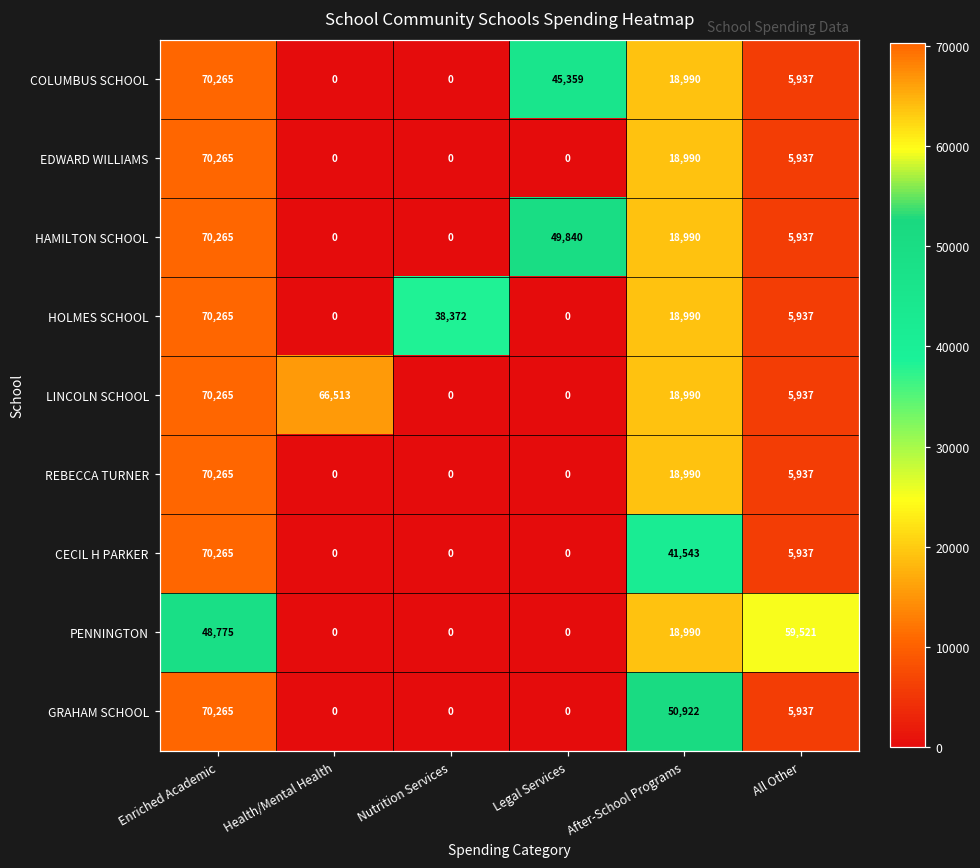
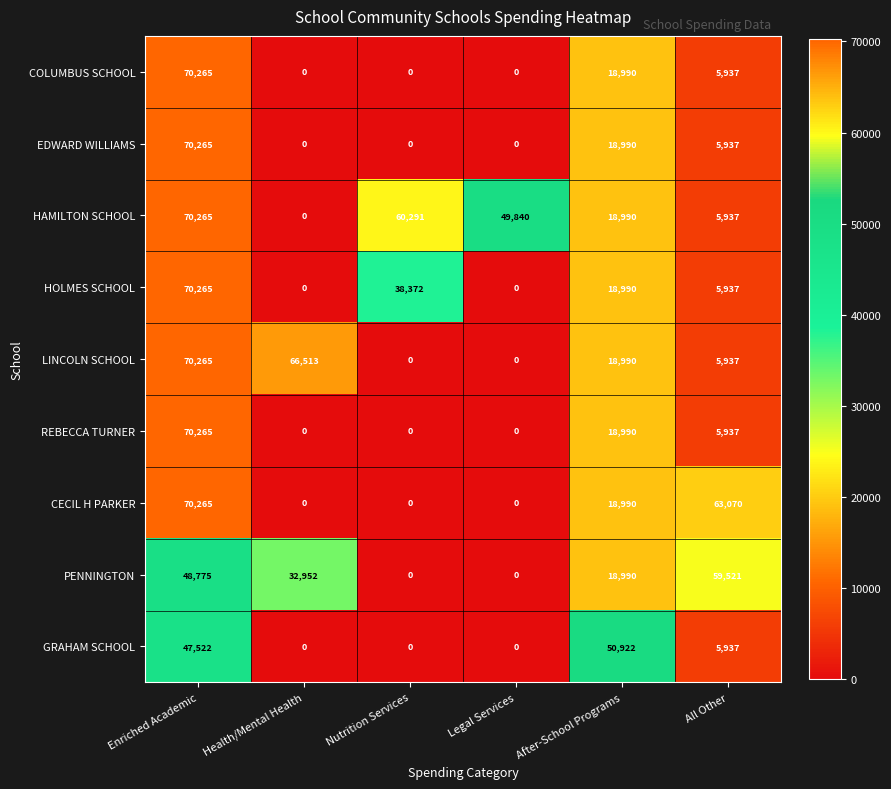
  {
    "COLUMBUS SCHOOL": {
      "Enriched Academic": "70,265",
      "Health/Mental Health": "0",
      "Nutrition Services": "0",
-     "Legal Services": "45,359",
+     "Legal Services": "0",
      "After-School Programs": "18,990",
      "All Other": "5,937"
    },
    "EDWARD WILLIAMS": {
      "Enriched Academic": "70,265",
      "Health/Mental Health": "0",
      "Nutrition Services": "0",
      "Legal Services": "0",
      "After-School Programs": "18,990",
      "All Other": "5,937"
    },
    "HAMILTON SCHOOL": {
      "Enriched Academic": "70,265",
      "Health/Mental Health": "0",
-     "Nutrition Services": "0",
+     "Nutrition Services": "60,291",
      "Legal Services": "49,840",
      "After-School Programs": "18,990",
      "All Other": "5,937"
    },
    "HOLMES SCHOOL": {
      "Enriched Academic": "70,265",
      "Health/Mental Health": "0",
      "Nutrition Services": "38,372",
      "Legal Services": "0",
      "After-School Programs": "18,990",
      "All Other": "5,937"
    },
    "LINCOLN SCHOOL": {
      "Enriched Academic": "70,265",
      "Health/Mental Health": "66,513",
      "Nutrition Services": "0",
      "Legal Services": "0",
      "After-School Programs": "18,990",
      "All Other": "5,937"
    },
    "REBECCA TURNER": {
      "Enriched Academic": "70,265",
      "Health/Mental Health": "0",
      "Nutrition Services": "0",
      "Legal Services": "0",
      "After-School Programs": "18,990",
      "All Other": "5,937"
    },
    "CECIL H PARKER": {
      "Enriched Academic": "70,265",
      "Health/Mental Health": "0",
      "Nutrition Services": "0",
      "Legal Services": "0",
-     "After-School Programs": "41,543",
-     "All Other": "5,937"
+     "After-School Programs": "18,990",
+     "All Other": "63,070"
    },
    "PENNINGTON": {
      "Enriched Academic": "48,775",
-     "Health/Mental Health": "0",
+     "Health/Mental Health": "32,952",
      "Nutrition Services": "0",
      "Legal Services": "0",
      "After-School Programs": "18,990",
      "All Other": "59,521"
    },
    "GRAHAM SCHOOL": {
-     "Enriched Academic": "70,265",
+     "Enriched Academic": "47,522",
      "Health/Mental Health": "0",
      "Nutrition Services": "0",
      "Legal Services": "0",
      "After-School Programs": "50,922",
      "All Other": "5,937"
    }
  }
